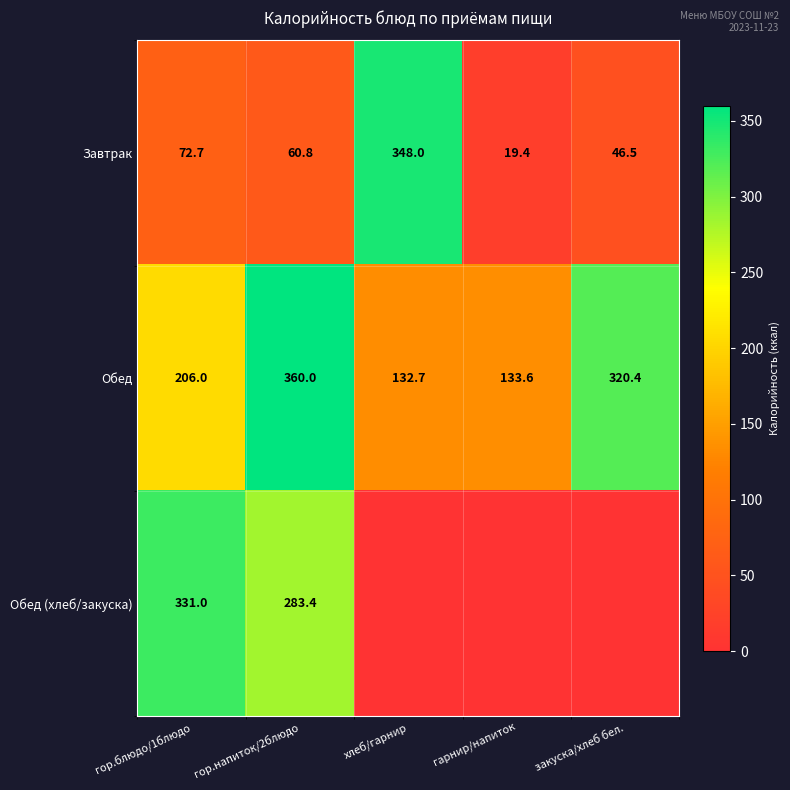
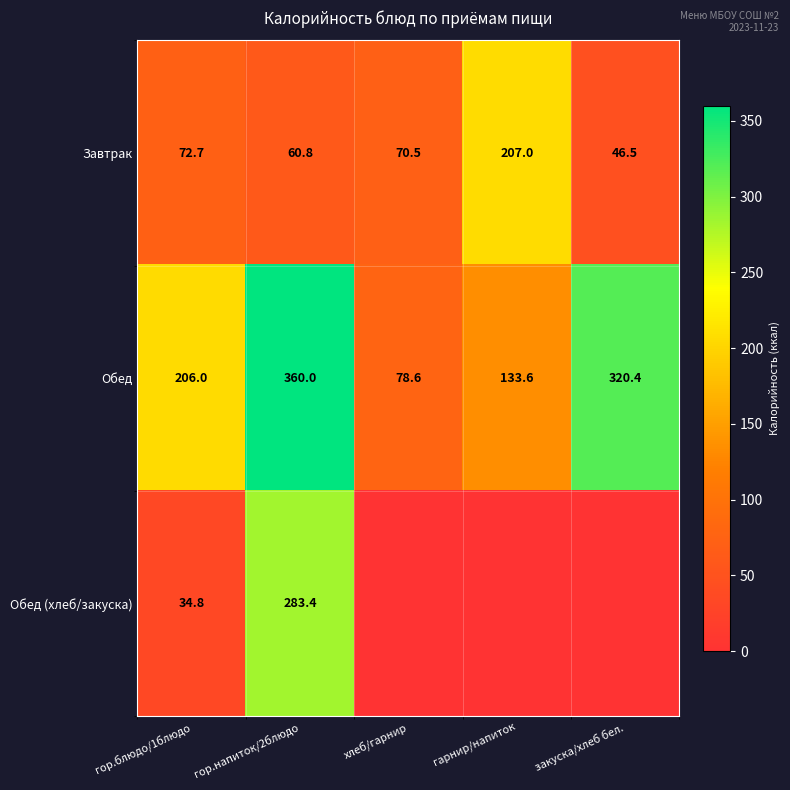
  {
    "Завтрак": {
      "гор.блюдо/1блюдо": 72.7,
      "гор.напиток/2блюдо": 60.8,
-     "хлеб/гарнир": 348.0,
-     "гарнир/напиток": 19.4,
+     "хлеб/гарнир": 70.5,
+     "гарнир/напиток": 207.0,
      "закуска/хлеб бел.": 46.5
    },
    "Обед": {
      "гор.блюдо/1блюдо": 206.0,
      "гор.напиток/2блюдо": 360.0,
-     "хлеб/гарнир": 132.7,
+     "хлеб/гарнир": 78.6,
      "гарнир/напиток": 133.6,
      "закуска/хлеб бел.": 320.4
    },
    "Обед (хлеб/закуска)": {
-     "гор.блюдо/1блюдо": 331.0,
+     "гор.блюдо/1блюдо": 34.8,
      "гор.напиток/2блюдо": 283.4
    }
  }
